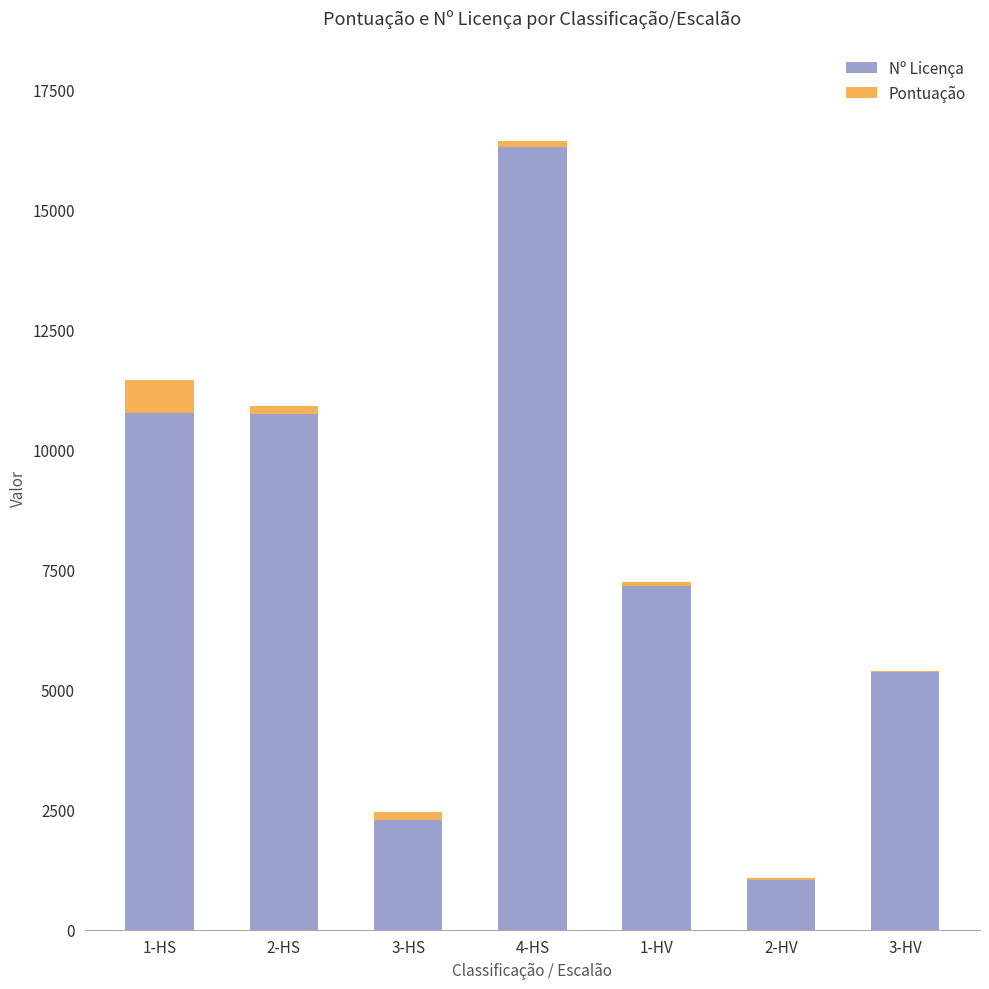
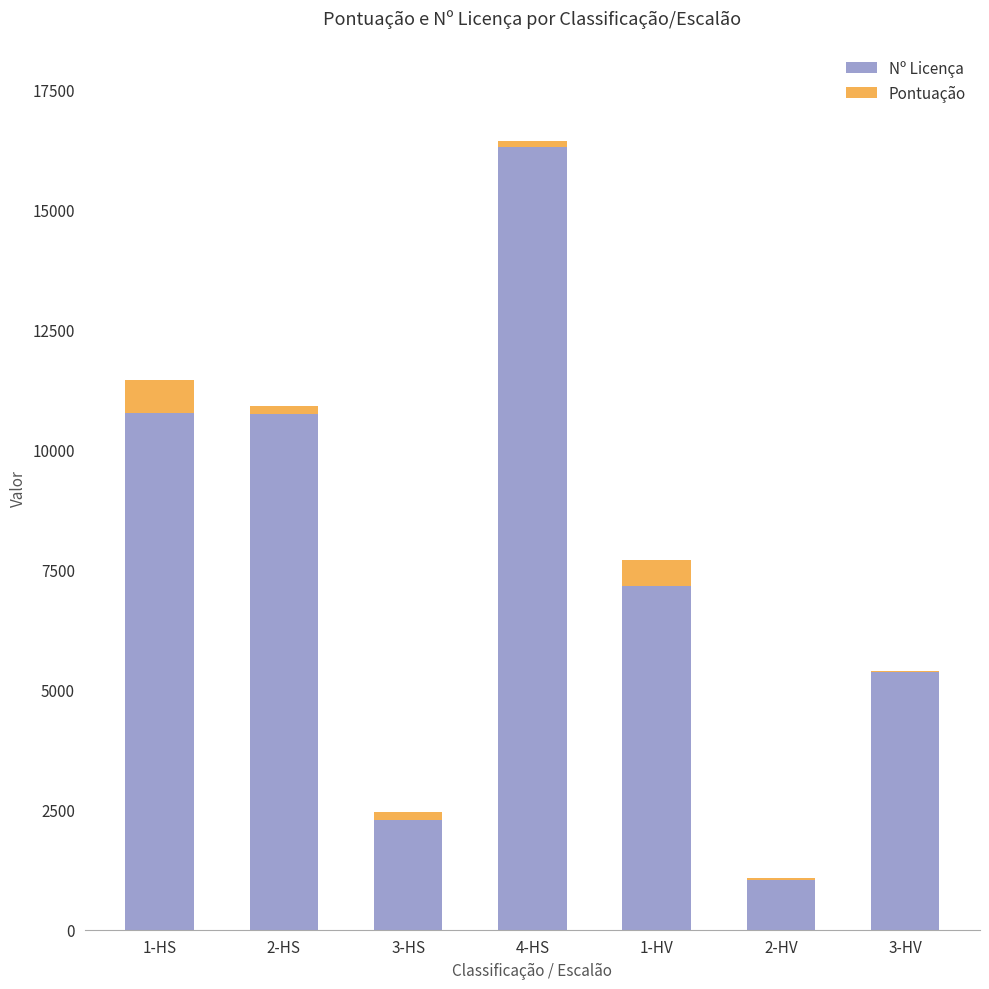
  {
    "Nº Licença": {
      "1-HS": 10800,
      "2-HS": 10700,
      "3-HS": 2300,
      "4-HS": 16300,
      "1-HV": 7200,
      "2-HV": 1000,
      "3-HV": 5400
    },
    "Pontuação": {
      "1-HS": 700,
      "2-HS": 200,
      "3-HS": 200,
      "4-HS": 100,
-     "1-HV": 100
+     "1-HV": 500
    }
  }
